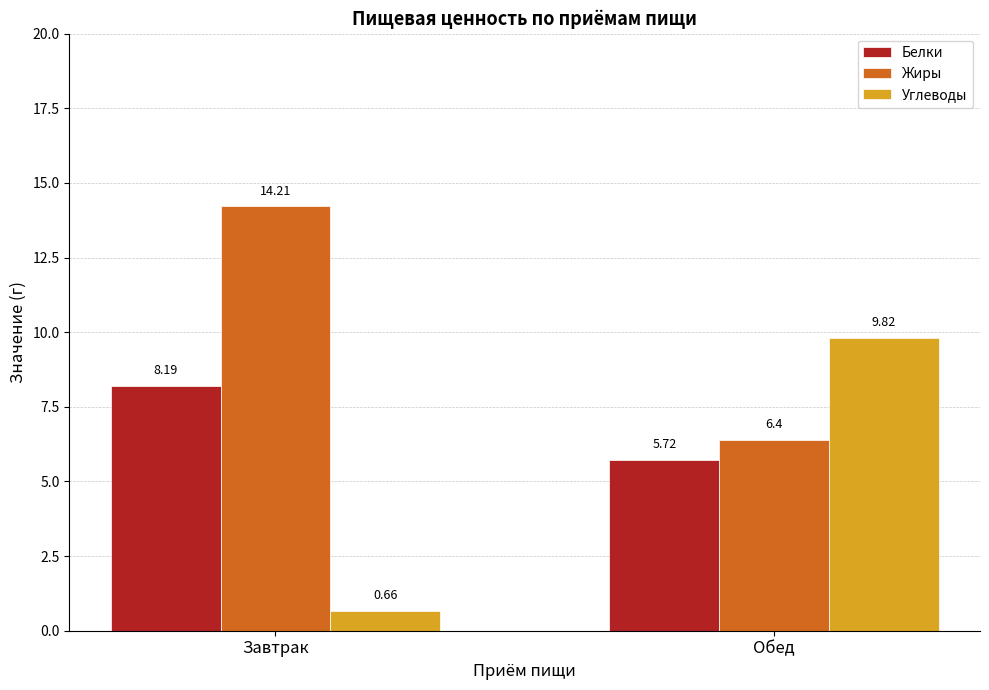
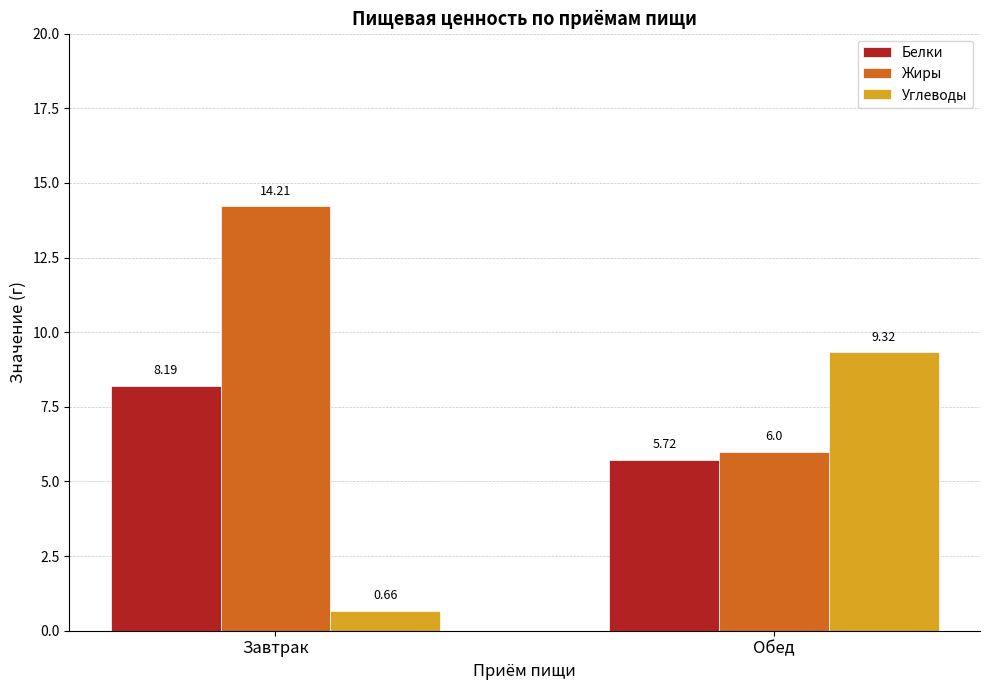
  {
    "Белки": {
      "Завтрак": 8.19,
      "Обед": 5.72
    },
    "Жиры": {
      "Завтрак": 14.21,
-     "Обед": 6.4
+     "Обед": 6.0
    },
    "Углеводы": {
      "Завтрак": 0.66,
-     "Обед": 9.82
+     "Обед": 9.32
    }
  }
